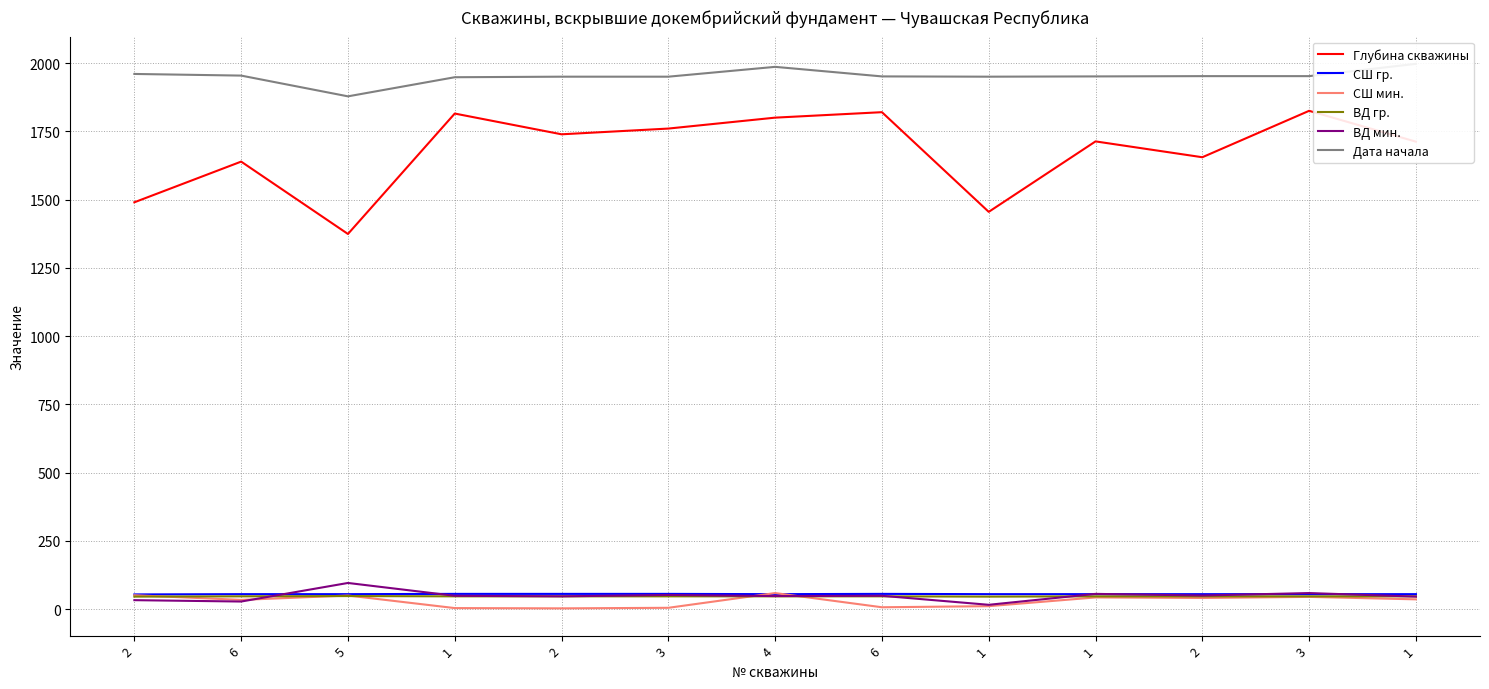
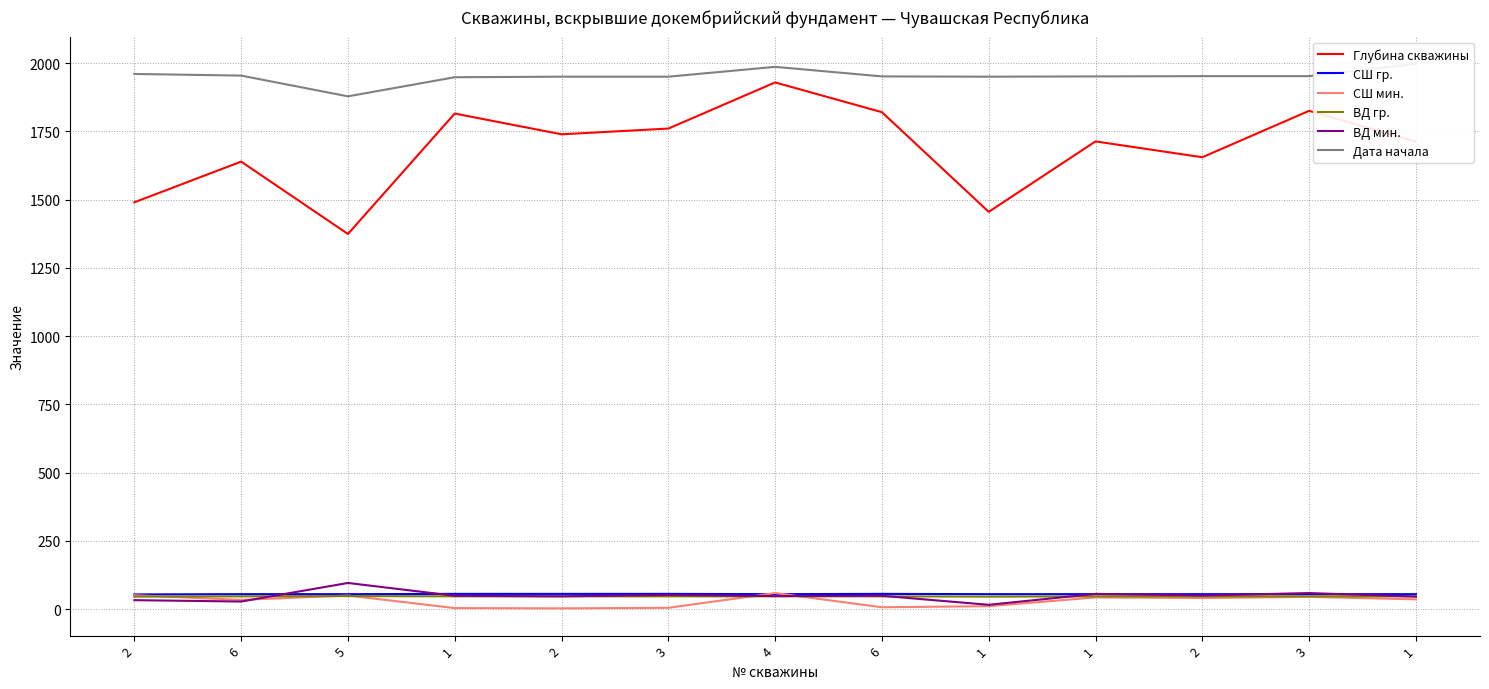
  {
    "Глубина скважины": {
      "5": 1370,
-     "4": 1800
+     "4": 1930
    },
    "ВД мин.": {
      "5": 100
    },
    "Дата начала": {
      "5": 1880,
      "4": 1990
    }
  }
